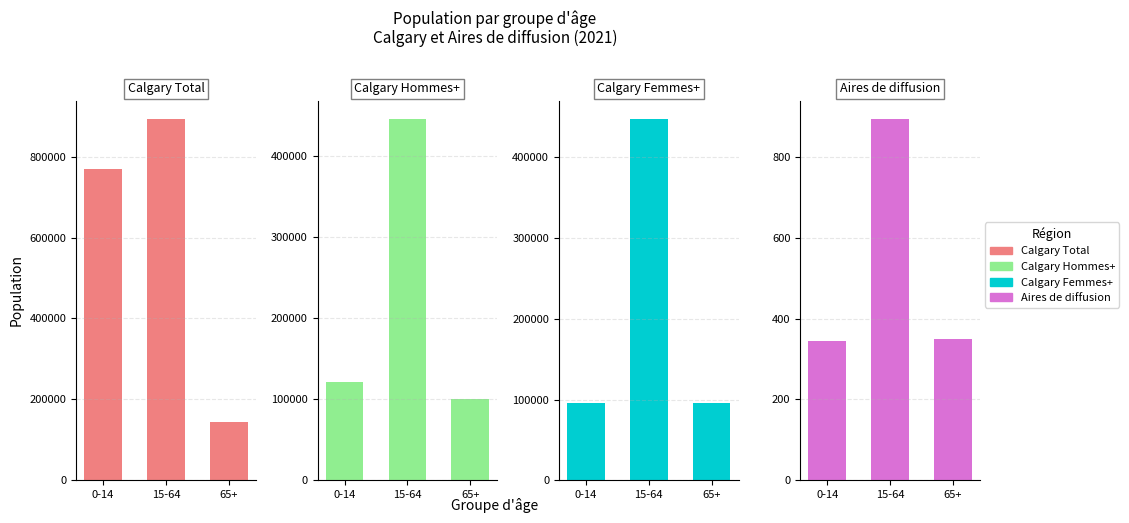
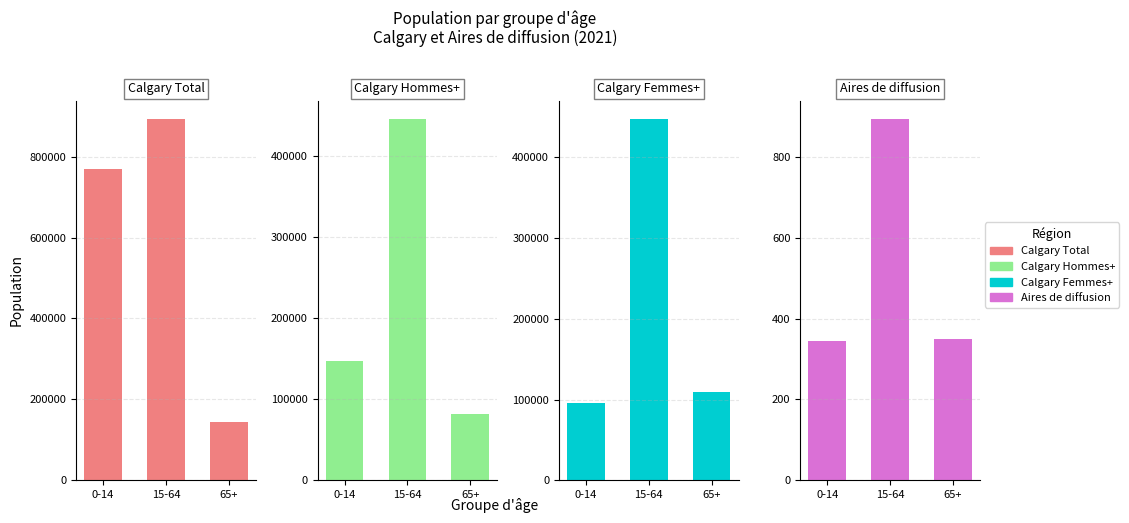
  {
    "Calgary Total": {
      "0-14": 770000,
      "15-64": 890000,
      "65+": 140000
    },
    "Calgary Hommes+": {
-     "0-14": 120000,
+     "0-14": 150000,
      "15-64": 450000,
-     "65+": 100000
+     "65+": 80000
    },
    "Calgary Femmes+": {
      "0-14": 100000,
      "15-64": 450000,
-     "65+": 100000
+     "65+": 110000
    },
    "Aires de diffusion": {
      "0-14": 350,
      "15-64": 900,
      "65+": 350
    }
  }
